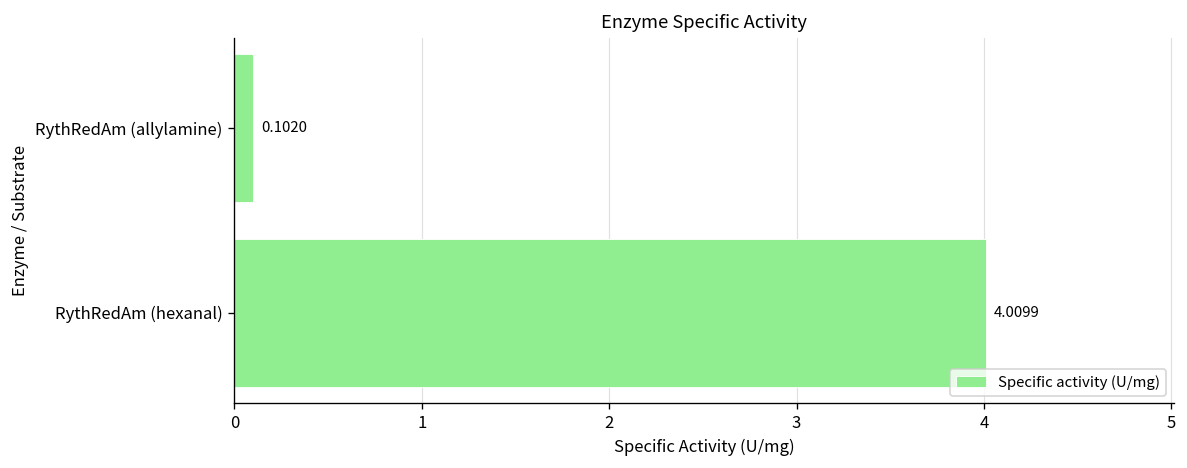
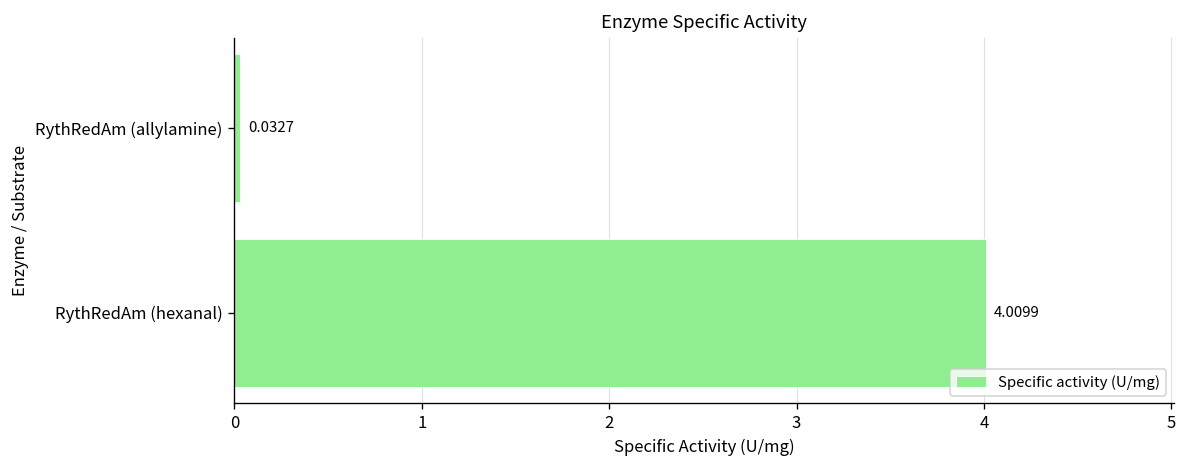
  {
-   "RythRedAm (allylamine)": 0.1020,
+   "RythRedAm (allylamine)": 0.0327,
    "RythRedAm (hexanal)": 4.0099
  }
